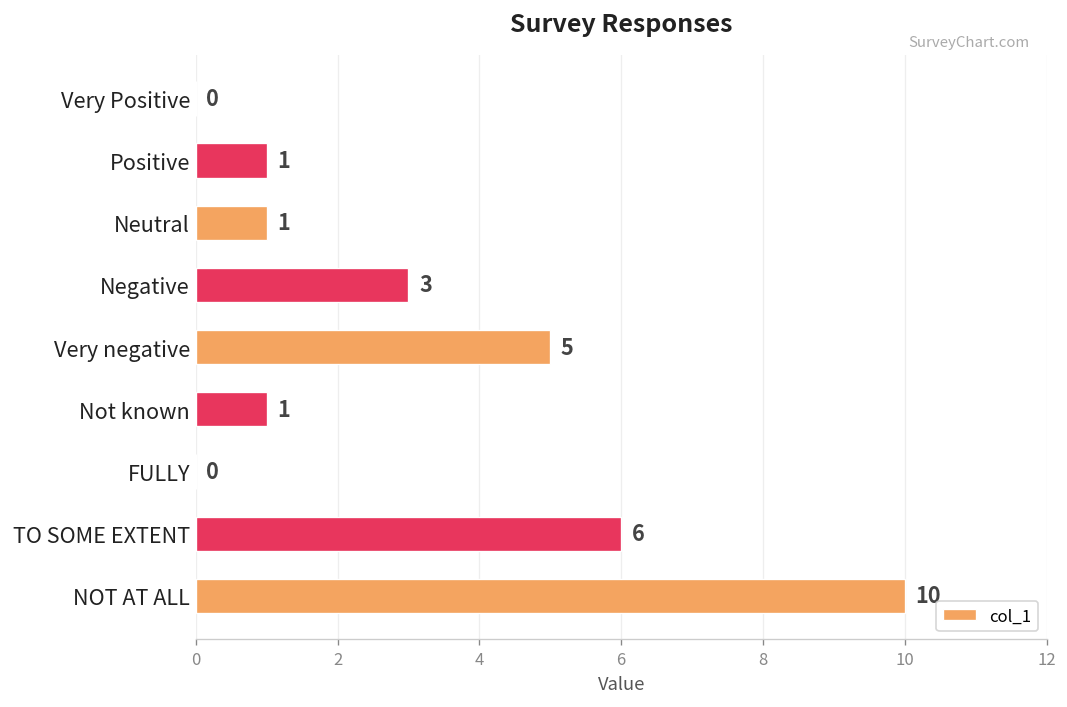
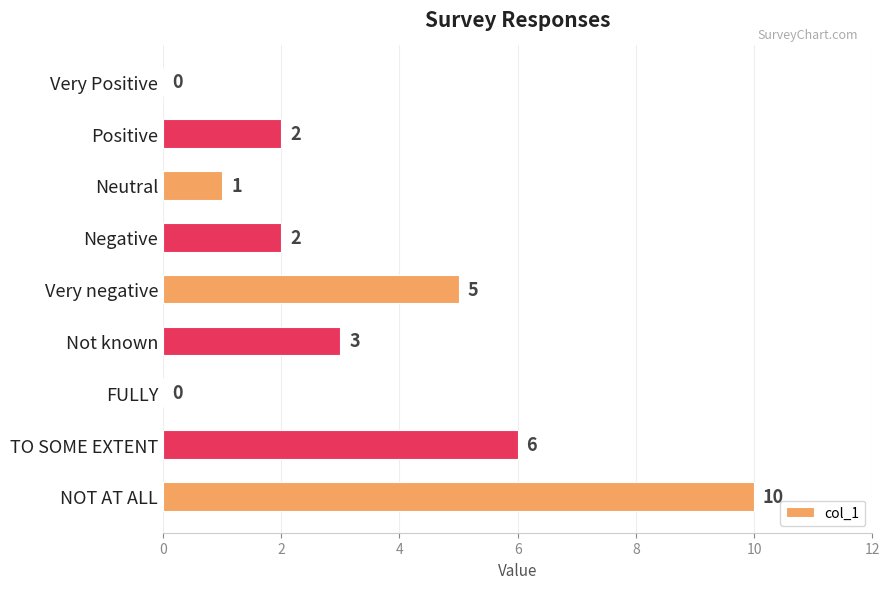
  {
    "Very Positive": 0,
-   "Positive": 1,
+   "Positive": 2,
    "Neutral": 1,
-   "Negative": 3,
+   "Negative": 2,
    "Very negative": 5,
-   "Not known": 1,
+   "Not known": 3,
    "FULLY": 0,
    "TO SOME EXTENT": 6
  }
